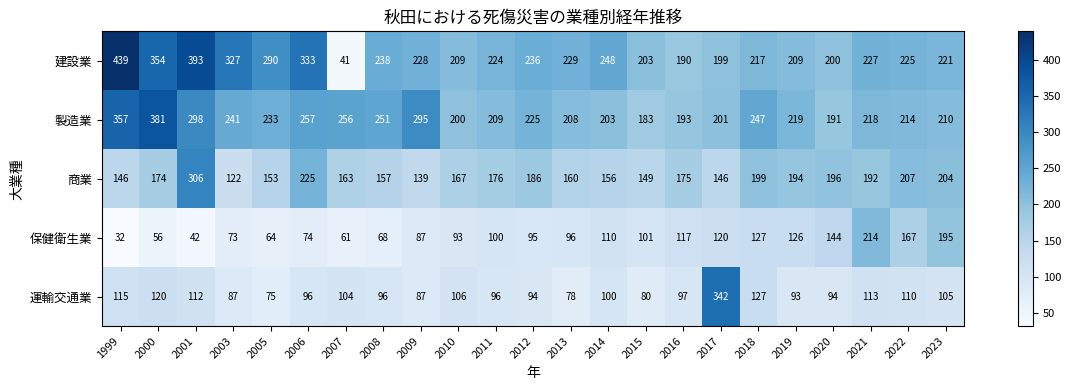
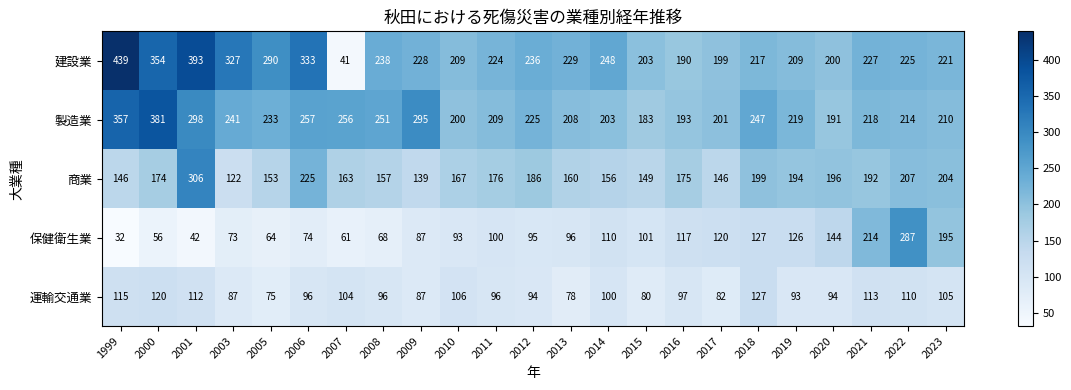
  {
    "建設業": {
      "1999": 439,
      "2000": 354,
      "2001": 393,
      "2003": 327,
      "2005": 290,
      "2006": 333,
      "2007": 41,
      "2008": 238,
      "2009": 228,
      "2010": 209,
      "2011": 224,
      "2012": 236,
      "2013": 229,
      "2014": 248,
      "2015": 203,
      "2016": 190,
      "2017": 199,
      "2018": 217,
      "2019": 209,
      "2020": 200,
      "2021": 227,
      "2022": 225,
      "2023": 221
    },
    "製造業": {
      "1999": 357,
      "2000": 381,
      "2001": 298,
      "2003": 241,
      "2005": 233,
      "2006": 257,
      "2007": 256,
      "2008": 251,
      "2009": 295,
      "2010": 200,
      "2011": 209,
      "2012": 225,
      "2013": 208,
      "2014": 203,
      "2015": 183,
      "2016": 193,
      "2017": 201,
      "2018": 247,
      "2019": 219,
      "2020": 191,
      "2021": 218,
      "2022": 214,
      "2023": 210
    },
    "商業": {
      "1999": 146,
      "2000": 174,
      "2001": 306,
      "2003": 122,
      "2005": 153,
      "2006": 225,
      "2007": 163,
      "2008": 157,
      "2009": 139,
      "2010": 167,
      "2011": 176,
      "2012": 186,
      "2013": 160,
      "2014": 156,
      "2015": 149,
      "2016": 175,
      "2017": 146,
      "2018": 199,
      "2019": 194,
      "2020": 196,
      "2021": 192,
      "2022": 207,
      "2023": 204
    },
    "保健衛生業": {
      "1999": 32,
      "2000": 56,
      "2001": 42,
      "2003": 73,
      "2005": 64,
      "2006": 74,
      "2007": 61,
      "2008": 68,
      "2009": 87,
      "2010": 93,
      "2011": 100,
      "2012": 95,
      "2013": 96,
      "2014": 110,
      "2015": 101,
      "2016": 117,
      "2017": 120,
      "2018": 127,
      "2019": 126,
      "2020": 144,
      "2021": 214,
-     "2022": 167,
+     "2022": 287,
      "2023": 195
    },
    "運輸交通業": {
      "1999": 115,
      "2000": 120,
      "2001": 112,
      "2003": 87,
      "2005": 75,
      "2006": 96,
      "2007": 104,
      "2008": 96,
      "2009": 87,
      "2010": 106,
      "2011": 96,
      "2012": 94,
      "2013": 78,
      "2014": 100,
      "2015": 80,
      "2016": 97,
-     "2017": 342,
+     "2017": 82,
      "2018": 127,
      "2019": 93,
      "2020": 94,
      "2021": 113,
      "2022": 110,
      "2023": 105
    }
  }
